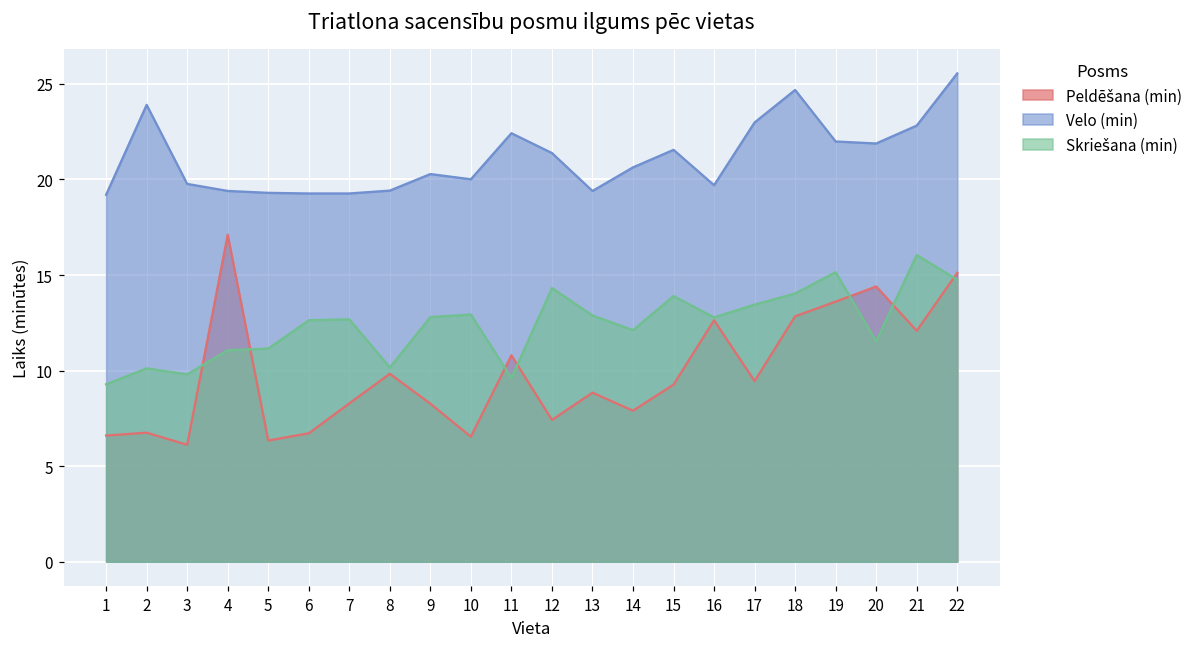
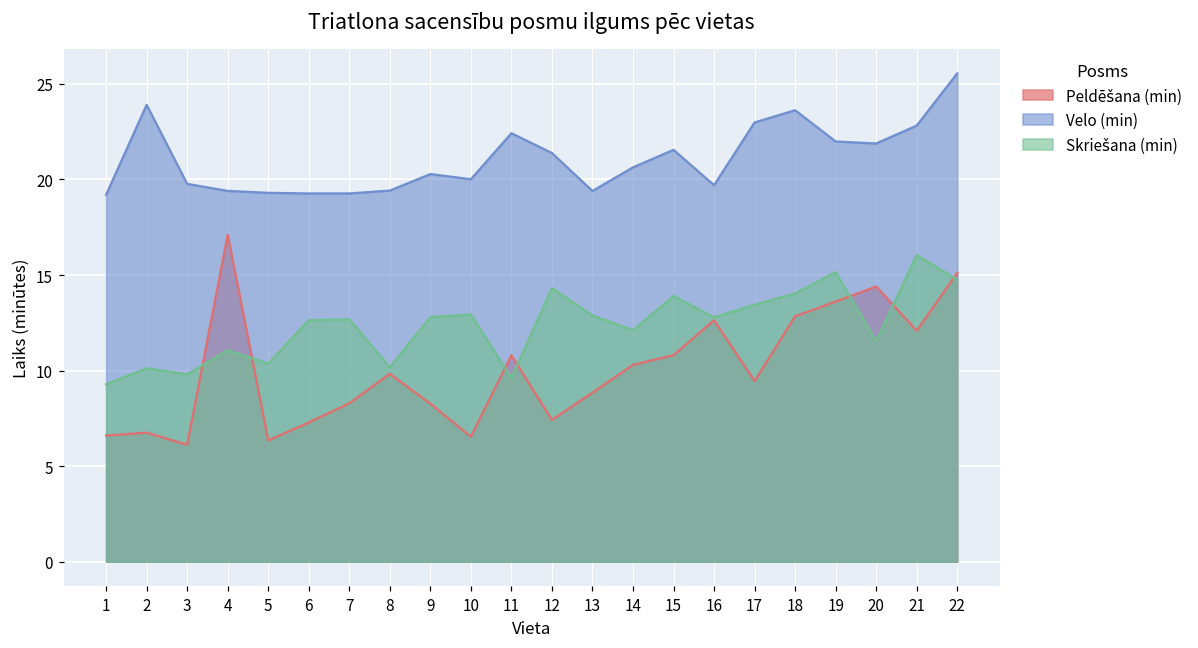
  {
    "Peldēšana (min)": {
      "1": 6.6,
      "2": 6.8,
      "3": 6.1,
      "4": 17.1,
      "5": 6.3,
-     "6": 6.7,
+     "6": 7.3,
      "7": 8.3,
      "8": 9.8,
      "9": 8.3,
      "10": 6.5,
      "11": 10.8,
      "12": 7.4,
      "13": 8.8,
-     "14": 7.9,
-     "15": 9.3,
+     "14": 10.3,
+     "15": 10.8,
      "16": 12.6,
      "17": 9.5,
      "18": 12.8,
      "19": 13.6,
      "20": 14.4,
      "21": 12.1,
      "22": 15.1
    },
    "Velo (min)": {
      "1": 19.2,
      "2": 23.9,
      "3": 19.8,
      "4": 19.4,
      "5": 19.3,
      "6": 19.3,
      "7": 19.3,
      "8": 19.4,
      "9": 20.3,
      "10": 20.0,
      "11": 22.4,
      "12": 21.4,
      "13": 19.4,
      "14": 20.6,
      "15": 21.6,
      "16": 19.7,
      "17": 23.0,
-     "18": 24.7,
+     "18": 23.6,
      "19": 22.0,
      "20": 21.9,
      "21": 22.8,
      "22": 25.6
    },
    "Skriešana (min)": {
      "1": 9.3,
      "2": 10.1,
      "3": 9.8,
      "4": 11.1,
-     "5": 11.2,
+     "5": 10.4,
      "6": 12.6,
      "7": 12.7,
      "8": 10.2,
      "9": 12.8,
      "10": 12.9,
      "11": 9.6,
      "12": 14.3,
      "13": 12.9,
      "14": 12.1,
      "15": 13.9,
      "16": 12.8,
      "17": 13.5,
      "18": 14.0,
      "19": 15.2,
      "20": 11.5,
      "21": 16.1,
      "22": 14.8
    }
  }
